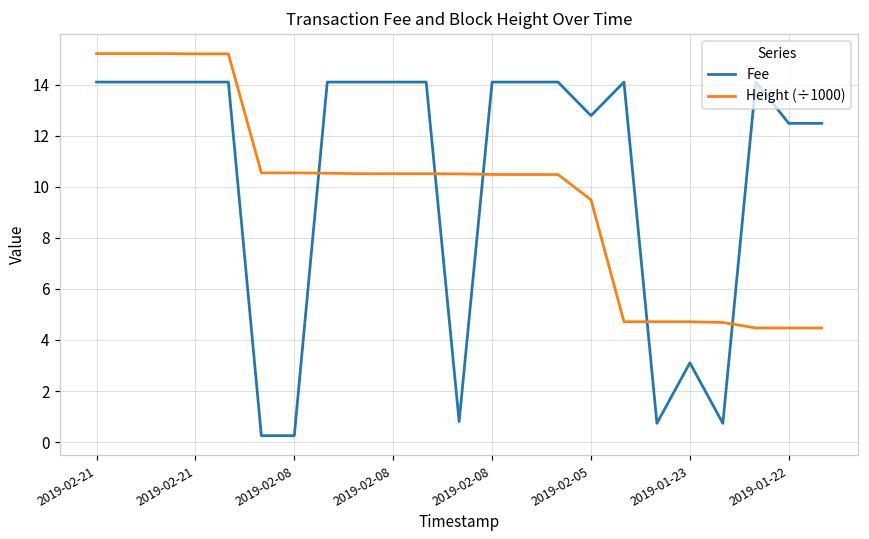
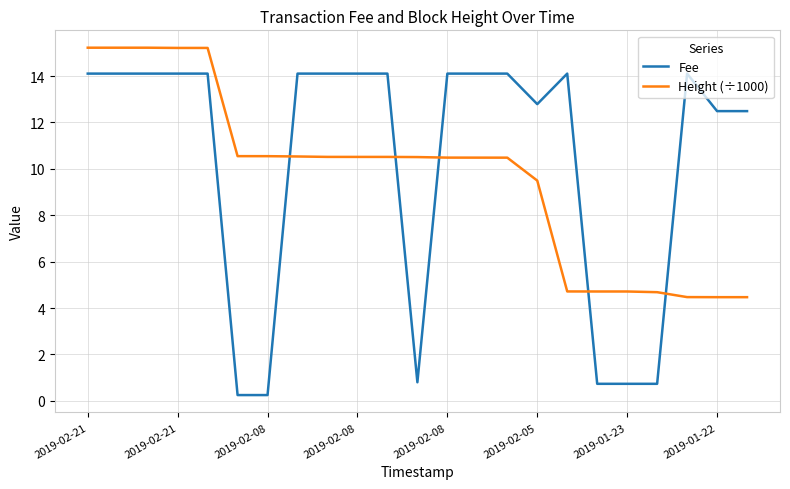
  {
    "Fee": {
      "2019-02-05": 12.8,
-     "2019-01-23": 3.1,
+     "2019-01-23": 0.7,
      "2019-01-22": 12.5
    },
    "Height (÷1000)": {
      "2019-02-05": 9.5,
      "2019-01-23": 4.7,
      "2019-01-22": 4.5
    }
  }
